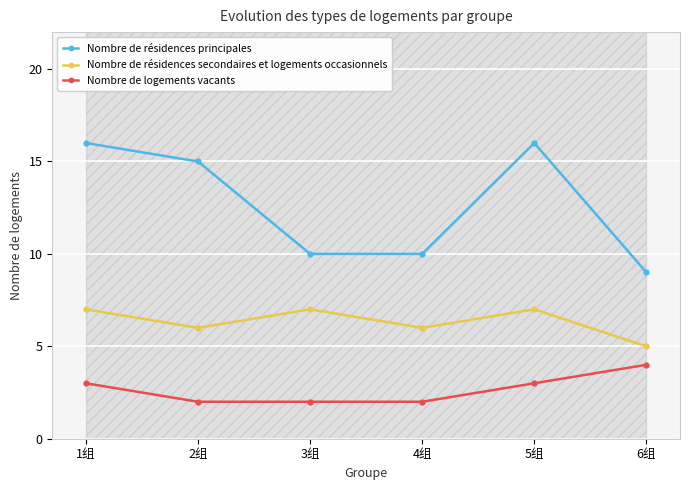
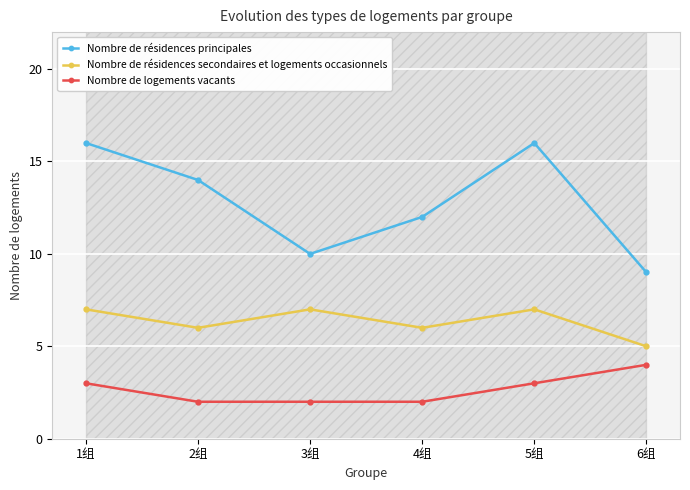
  {
    "Nombre de résidences principales": {
      "1组": 16,
-     "2组": 15,
+     "2组": 14,
      "3组": 10,
-     "4组": 10,
+     "4组": 12,
      "5组": 16,
      "6组": 9
    },
    "Nombre de résidences secondaires et logements occasionnels": {
      "1组": 7,
      "2组": 6,
      "3组": 7,
      "4组": 6,
      "5组": 7,
      "6组": 5
    },
    "Nombre de logements vacants": {
      "1组": 3,
      "2组": 2,
      "3组": 2,
      "4组": 2,
      "5组": 3,
      "6组": 4
    }
  }
